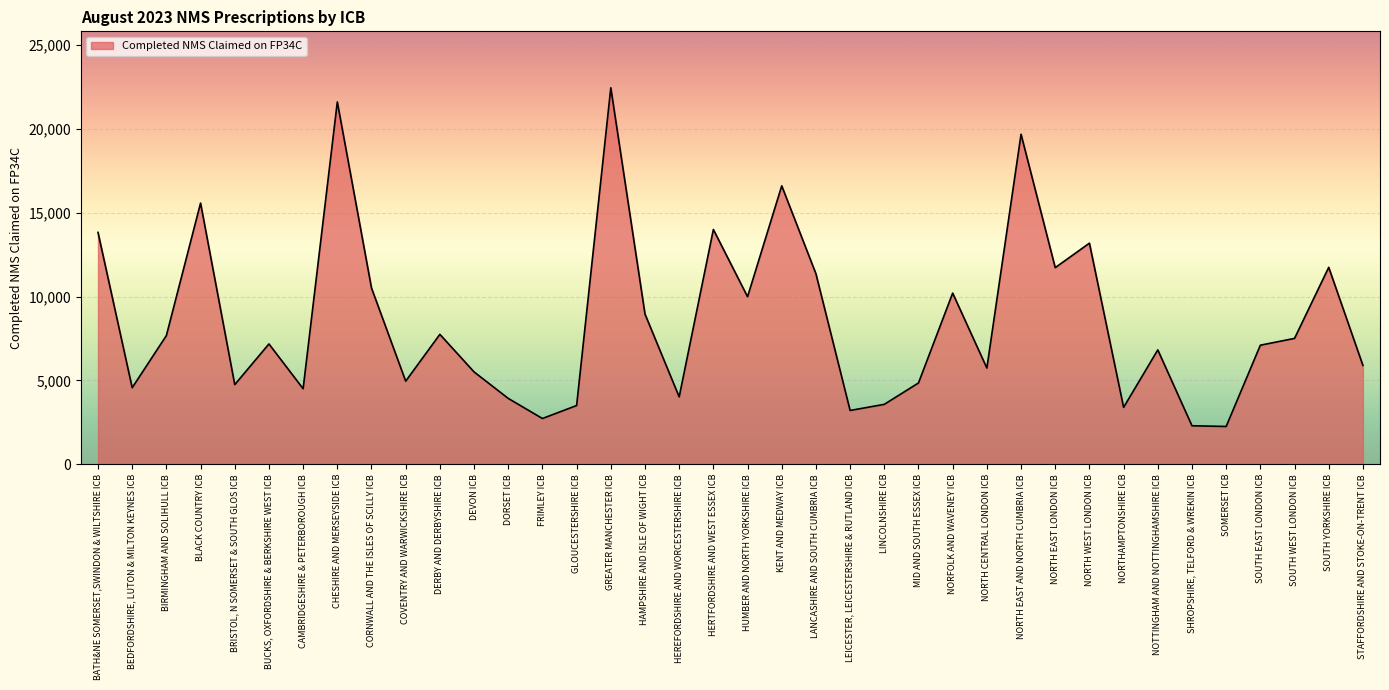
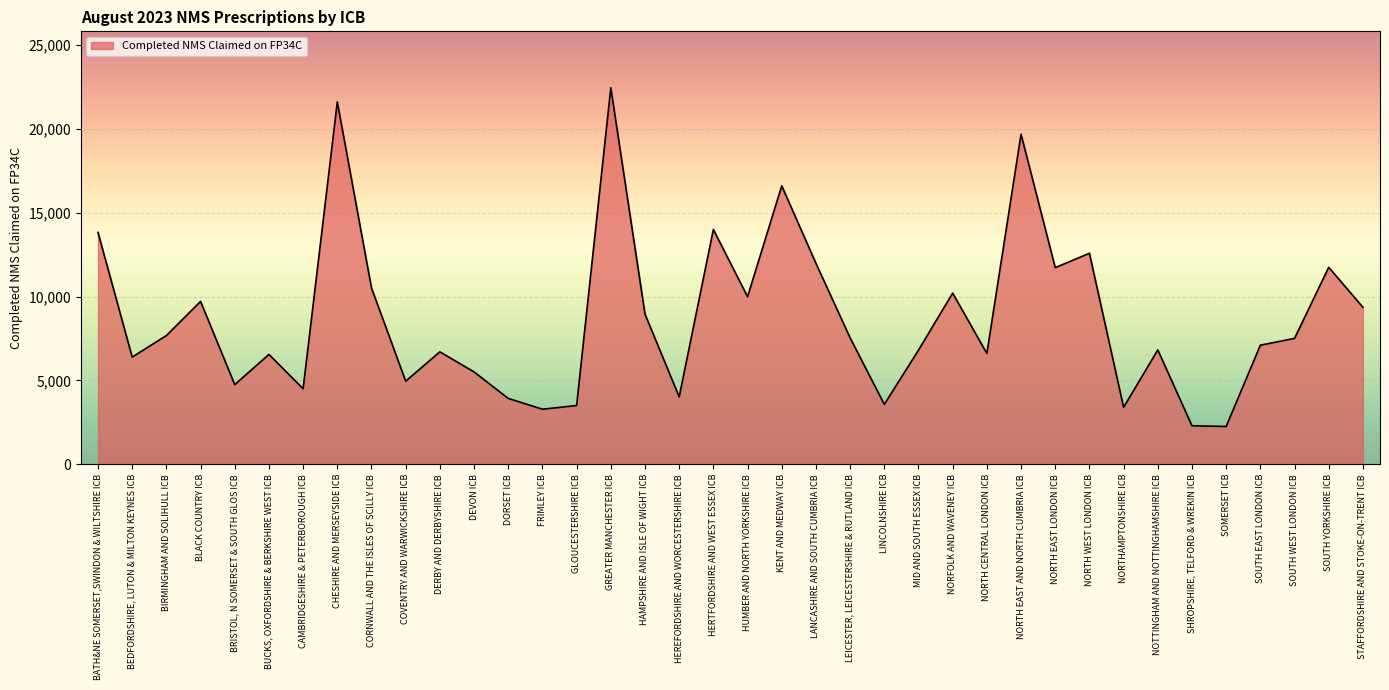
  {
    "BATH&NE SOMERSET,SWINDON & WILTSHIRE ICB": "13,800",
-   "BEDFORDSHIRE, LUTON & MILTON KEYNES ICB": "4,600",
+   "BEDFORDSHIRE, LUTON & MILTON KEYNES ICB": "6,400",
    "BIRMINGHAM AND SOLIHULL ICB": "7,700",
-   "BLACK COUNTRY ICB": "15,600",
+   "BLACK COUNTRY ICB": "9,700",
    "BRISTOL, N SOMERSET & SOUTH GLOS ICB": "4,700",
-   "BUCKS, OXFORDSHIRE & BERKSHIRE WEST ICB": "7,200",
+   "BUCKS, OXFORDSHIRE & BERKSHIRE WEST ICB": "6,500",
    "CAMBRIDGESHIRE & PETERBOROUGH ICB": "4,500",
    "CHESHIRE AND MERSEYSIDE ICB": "21,600",
    "CORNWALL AND THE ISLES OF SCILLY ICB": "10,500",
    "COVENTRY AND WARWICKSHIRE ICB": "5,000",
-   "DERBY AND DERBYSHIRE ICB": "7,700",
+   "DERBY AND DERBYSHIRE ICB": "6,700",
    "DEVON ICB": "5,500",
    "DORSET ICB": "3,900",
-   "FRIMLEY ICB": "2,700",
+   "FRIMLEY ICB": "3,300",
    "GLOUCESTERSHIRE ICB": "3,500",
    "GREATER MANCHESTER ICB": "22,500",
    "HAMPSHIRE AND ISLE OF WIGHT ICB": "9,000",
    "HEREFORDSHIRE AND WORCESTERSHIRE ICB": "4,000",
    "HERTFORDSHIRE AND WEST ESSEX ICB": "14,000",
    "HUMBER AND NORTH YORKSHIRE ICB": "10,000",
    "KENT AND MEDWAY ICB": "16,600",
-   "LANCASHIRE AND SOUTH CUMBRIA ICB": "11,400",
-   "LEICESTER, LEICESTERSHIRE & RUTLAND ICB": "3,200",
+   "LANCASHIRE AND SOUTH CUMBRIA ICB": "12,000",
+   "LEICESTER, LEICESTERSHIRE & RUTLAND ICB": "7,500",
    "LINCOLNSHIRE ICB": "3,600",
-   "MID AND SOUTH ESSEX ICB": "4,800",
+   "MID AND SOUTH ESSEX ICB": "6,800",
    "NORFOLK AND WAVENEY ICB": "10,200",
-   "NORTH CENTRAL LONDON ICB": "5,700",
+   "NORTH CENTRAL LONDON ICB": "6,600",
    "NORTH EAST AND NORTH CUMBRIA ICB": "19,700",
    "NORTH EAST LONDON ICB": "11,700",
-   "NORTH WEST LONDON ICB": "13,200",
+   "NORTH WEST LONDON ICB": "12,600",
    "NORTHAMPTONSHIRE ICB": "3,400",
    "NOTTINGHAM AND NOTTINGHAMSHIRE ICB": "6,800",
    "SHROPSHIRE, TELFORD & WREKIN ICB": "2,300",
    "SOMERSET ICB": "2,200",
    "SOUTH EAST LONDON ICB": "7,100",
    "SOUTH WEST LONDON ICB": "7,500",
    "SOUTH YORKSHIRE ICB": "11,700",
-   "STAFFORDSHIRE AND STOKE-ON-TRENT ICB": "5,900"
+   "STAFFORDSHIRE AND STOKE-ON-TRENT ICB": "9,400"
  }
